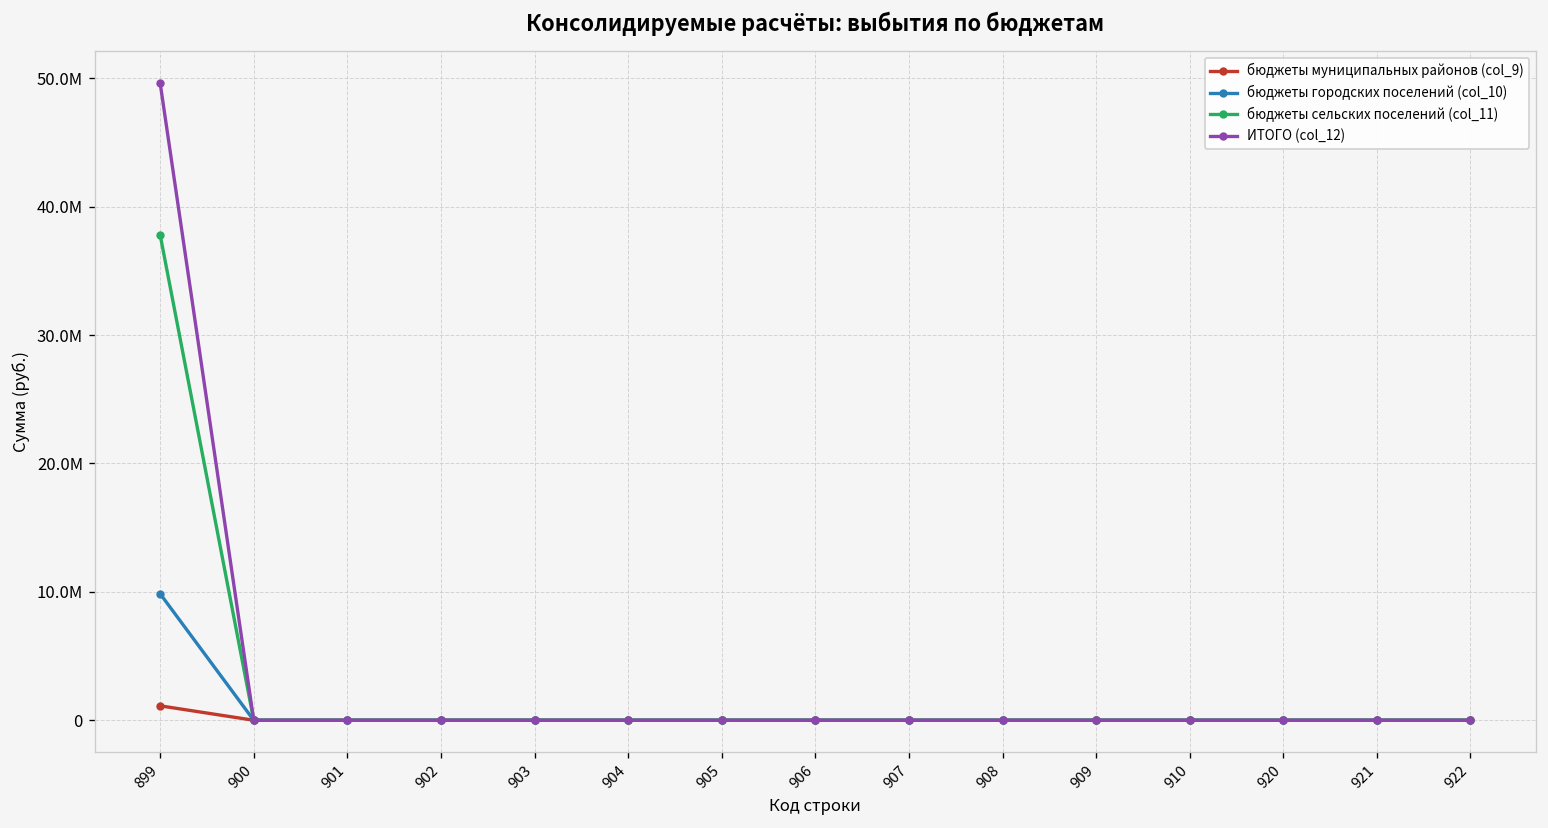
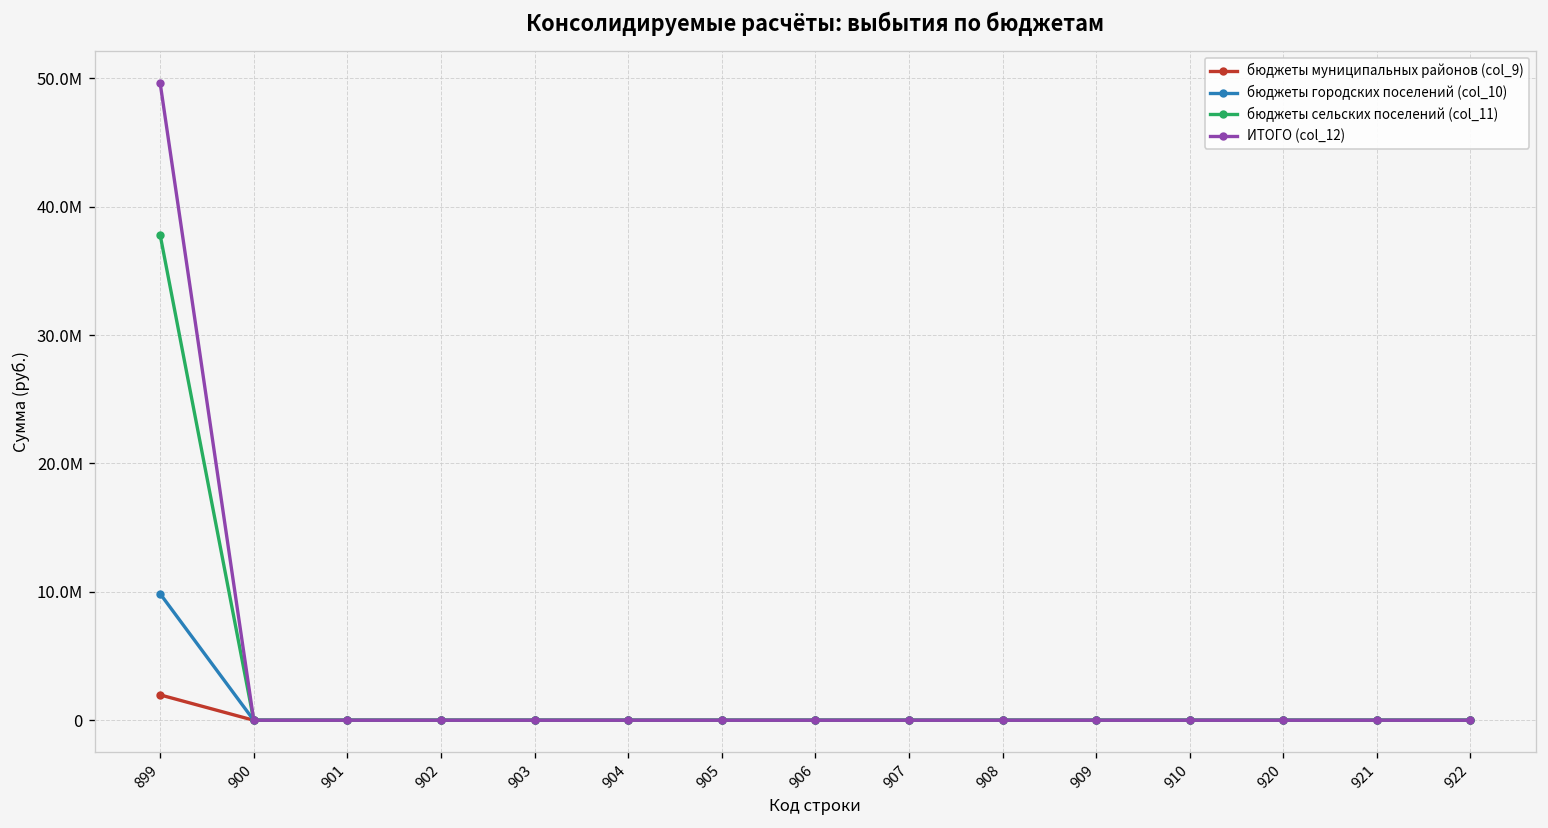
  {
    "бюджеты муниципальных районов (col_9)": {
-     "899": 1100000
+     "899": 2000000
    },
    "бюджеты городских поселений (col_10)": {
      "899": 9900000
    },
    "бюджеты сельских поселений (col_11)": {
      "899": 37800000
    },
    "ИТОГО (col_12)": {
      "899": 49600000
    }
  }
